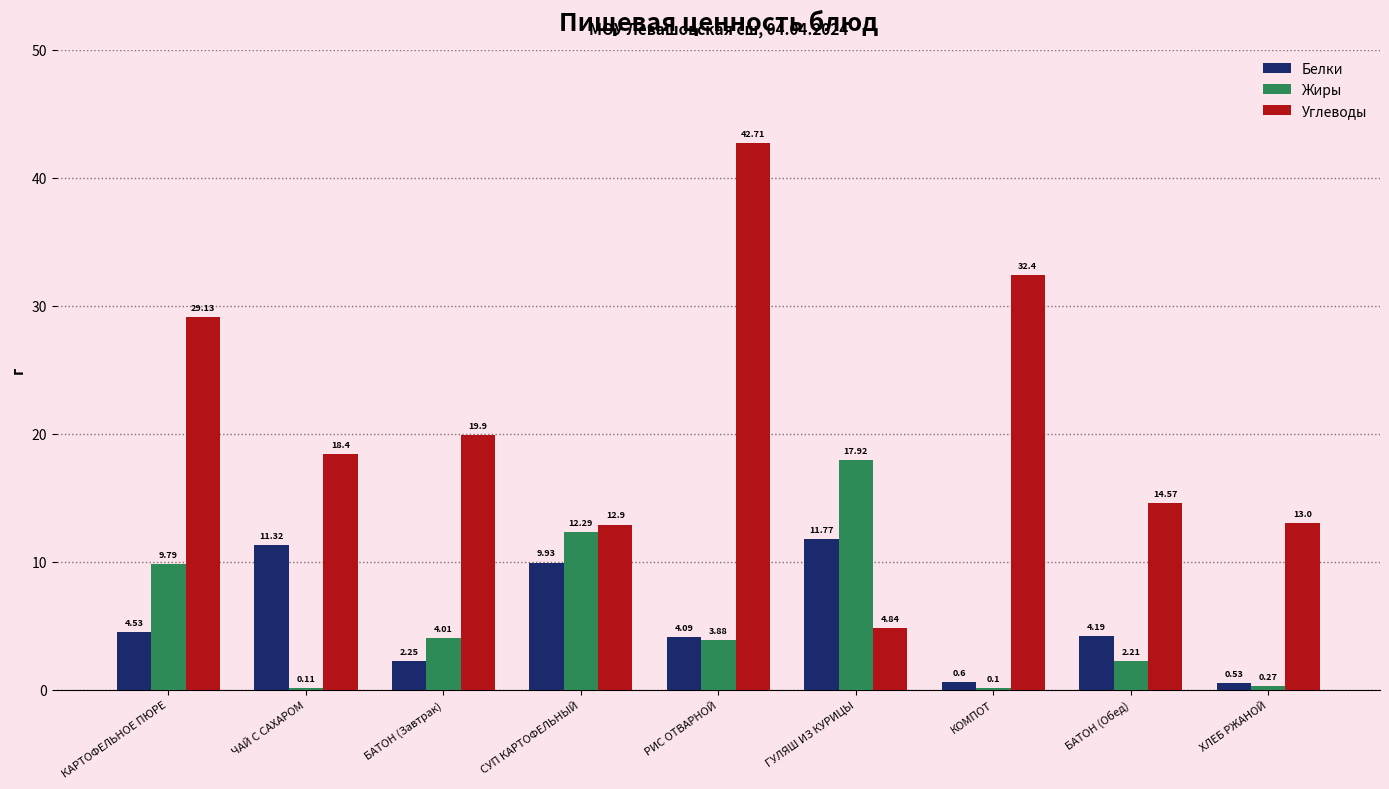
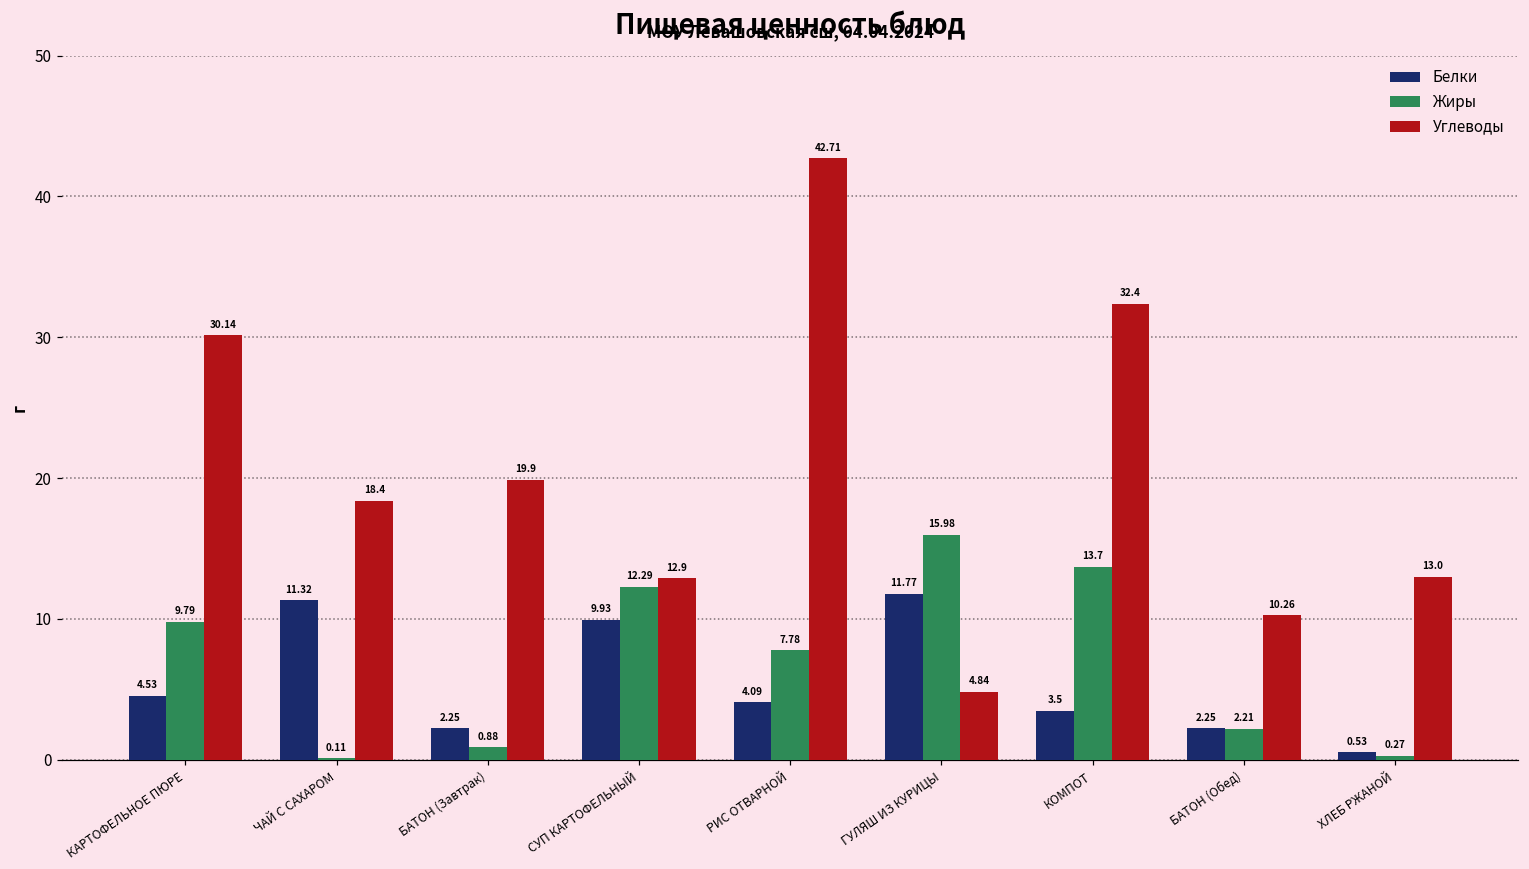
  {
    "Белки": {
      "КАРТОФЕЛЬНОЕ ПЮРЕ": 4.53,
      "ЧАЙ С САХАРОМ": 11.32,
      "БАТОН (Завтрак)": 2.25,
      "СУП КАРТОФЕЛЬНЫЙ": 9.93,
      "РИС ОТВАРНОЙ": 4.09,
      "ГУЛЯШ ИЗ КУРИЦЫ": 11.77,
-     "КОМПОТ": 0.6,
-     "БАТОН (Обед)": 4.19,
+     "КОМПОТ": 3.5,
+     "БАТОН (Обед)": 2.25,
      "ХЛЕБ РЖАНОЙ": 0.53
    },
    "Жиры": {
      "КАРТОФЕЛЬНОЕ ПЮРЕ": 9.79,
      "ЧАЙ С САХАРОМ": 0.11,
-     "БАТОН (Завтрак)": 4.01,
+     "БАТОН (Завтрак)": 0.88,
      "СУП КАРТОФЕЛЬНЫЙ": 12.29,
-     "РИС ОТВАРНОЙ": 3.88,
-     "ГУЛЯШ ИЗ КУРИЦЫ": 17.92,
-     "КОМПОТ": 0.1,
+     "РИС ОТВАРНОЙ": 7.78,
+     "ГУЛЯШ ИЗ КУРИЦЫ": 15.98,
+     "КОМПОТ": 13.7,
      "БАТОН (Обед)": 2.21,
      "ХЛЕБ РЖАНОЙ": 0.27
    },
    "Углеводы": {
-     "КАРТОФЕЛЬНОЕ ПЮРЕ": 29.13,
+     "КАРТОФЕЛЬНОЕ ПЮРЕ": 30.14,
      "ЧАЙ С САХАРОМ": 18.4,
      "БАТОН (Завтрак)": 19.9,
      "СУП КАРТОФЕЛЬНЫЙ": 12.9,
      "РИС ОТВАРНОЙ": 42.71,
      "ГУЛЯШ ИЗ КУРИЦЫ": 4.84,
      "КОМПОТ": 32.4,
-     "БАТОН (Обед)": 14.57,
+     "БАТОН (Обед)": 10.26,
      "ХЛЕБ РЖАНОЙ": 13.0
    }
  }
